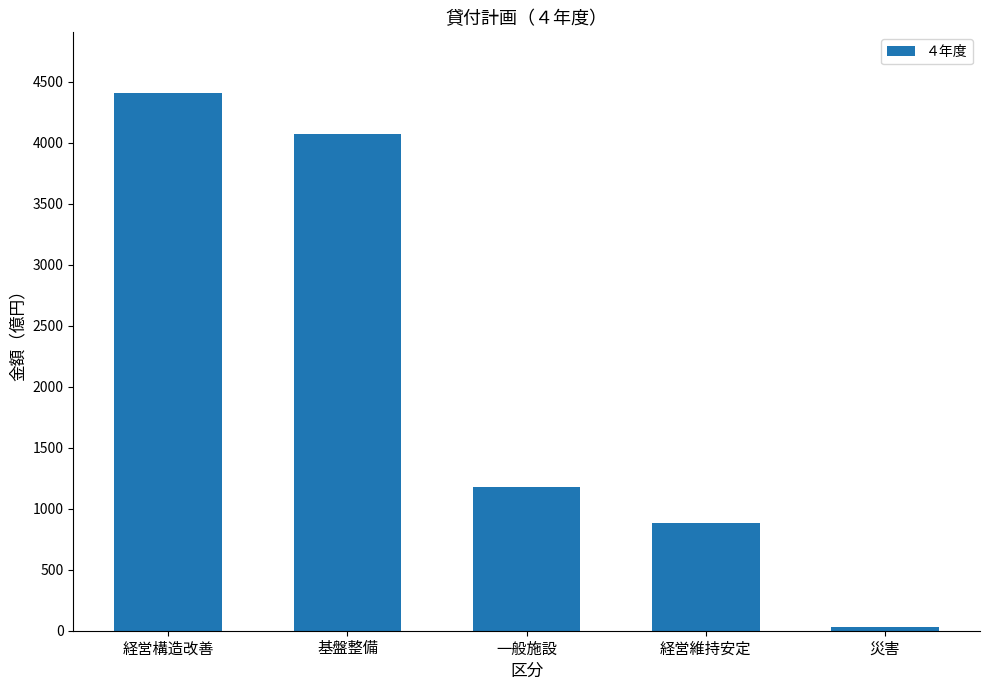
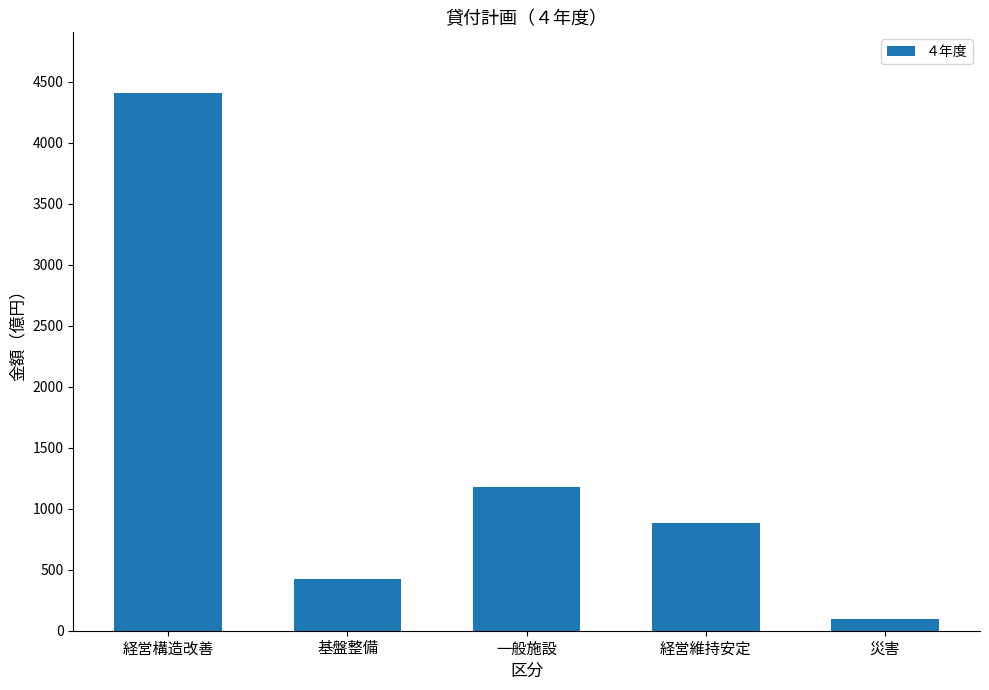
  {
    "経営構造改善": 4410,
-   "基盤整備": 4070,
+   "基盤整備": 430,
    "一般施設": 1170,
    "経営維持安定": 890,
-   "災害": 30
+   "災害": 100
  }
